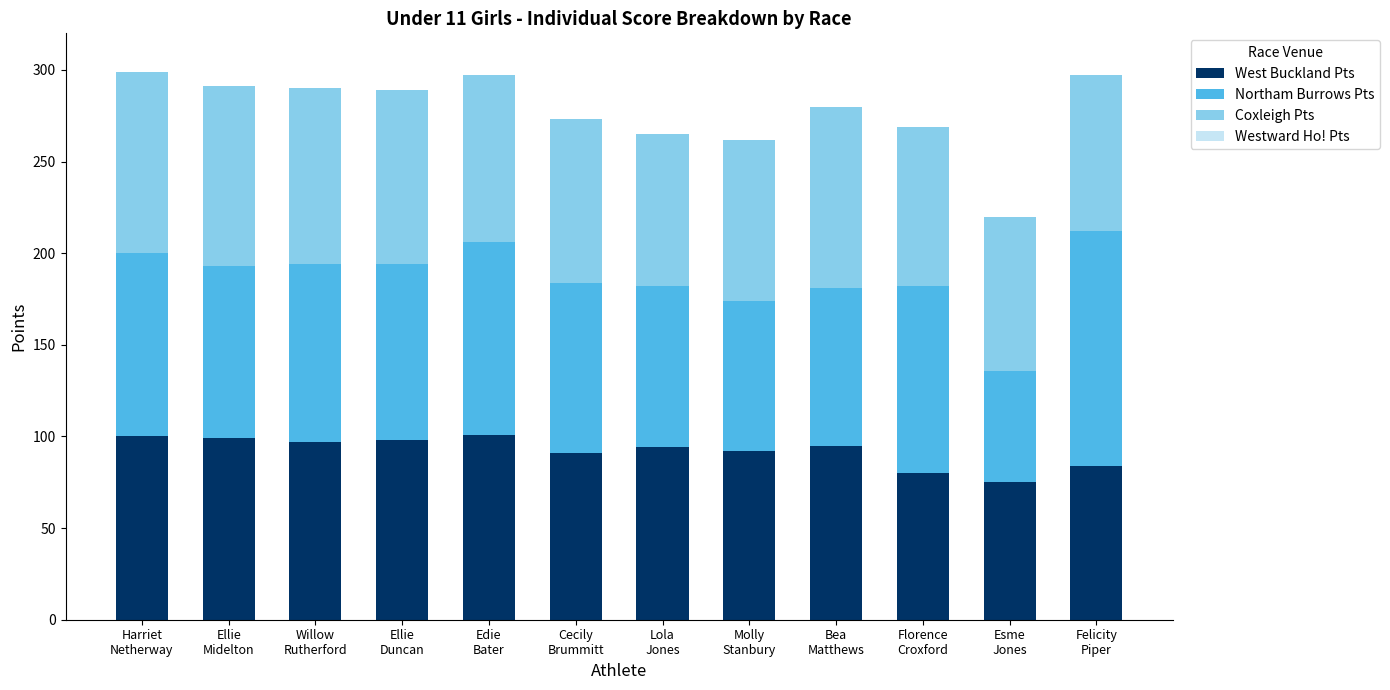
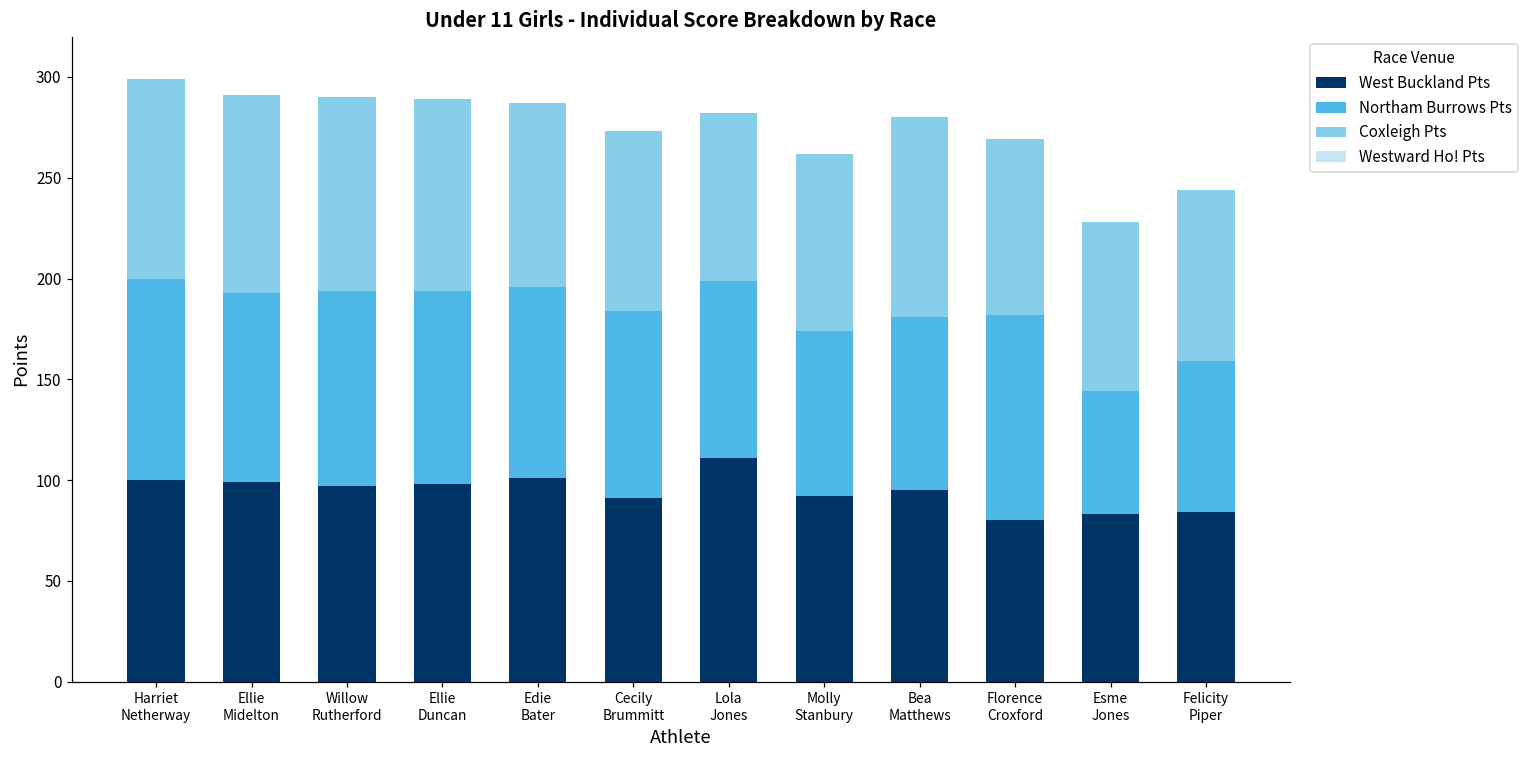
  {
    "West Buckland Pts": {
      "Harriet Netherway": 100,
      "Ellie Midelton": 99,
      "Willow Rutherford": 97,
      "Ellie Duncan": 98,
      "Edie Bater": 101,
      "Cecily Brummitt": 91,
-     "Lola Jones": 94,
+     "Lola Jones": 111,
      "Molly Stanbury": 92,
      "Bea Matthews": 95,
      "Florence Croxford": 80,
-     "Esme Jones": 75,
+     "Esme Jones": 83,
      "Felicity Piper": 84
    },
    "Northam Burrows Pts": {
      "Harriet Netherway": 100,
      "Ellie Midelton": 94,
      "Willow Rutherford": 97,
      "Ellie Duncan": 96,
-     "Edie Bater": 105,
+     "Edie Bater": 95,
      "Cecily Brummitt": 93,
      "Lola Jones": 88,
      "Molly Stanbury": 82,
      "Bea Matthews": 86,
      "Florence Croxford": 102,
      "Esme Jones": 61,
-     "Felicity Piper": 128
+     "Felicity Piper": 75
    }
  }
